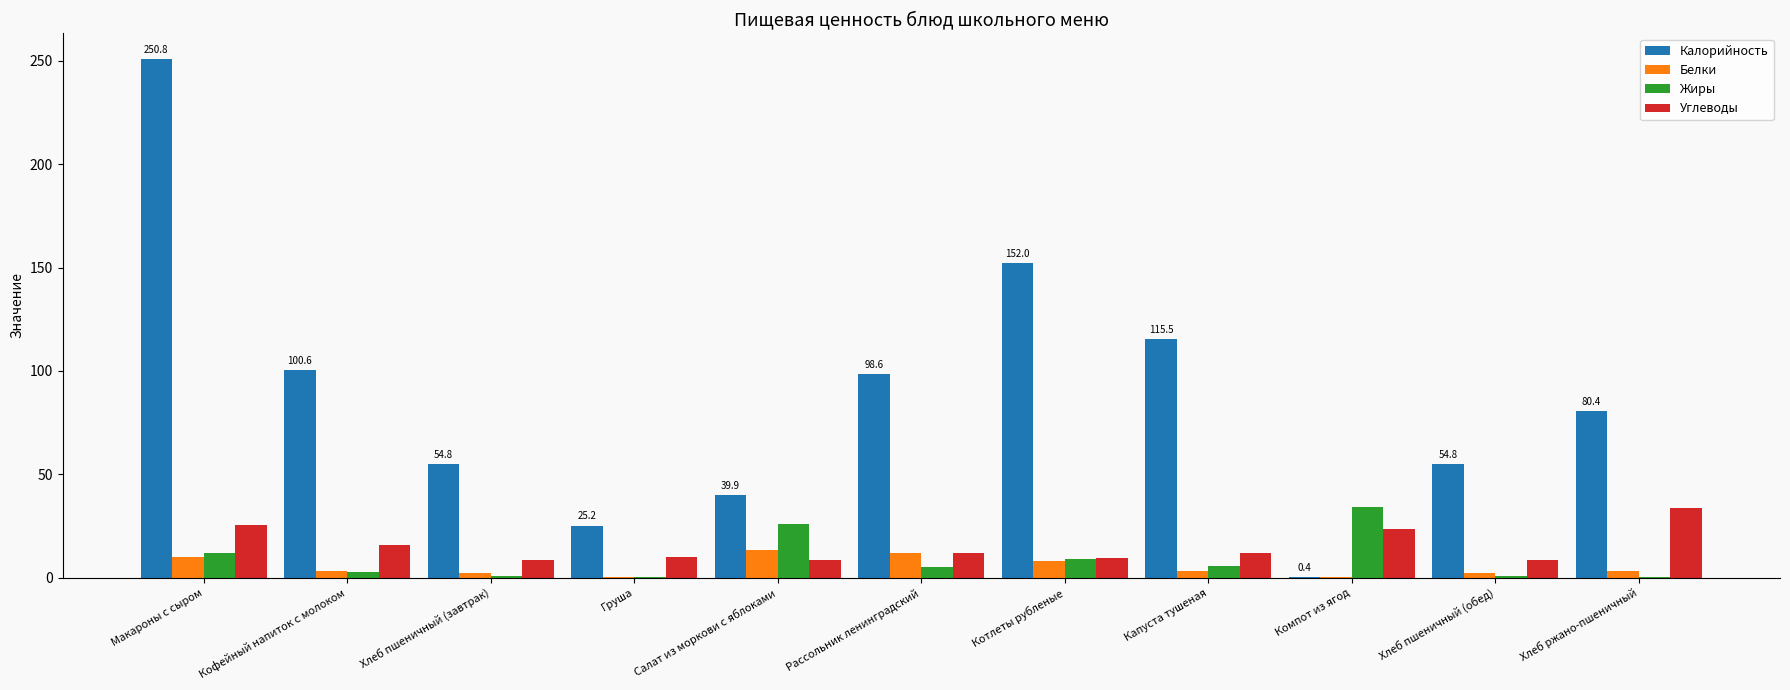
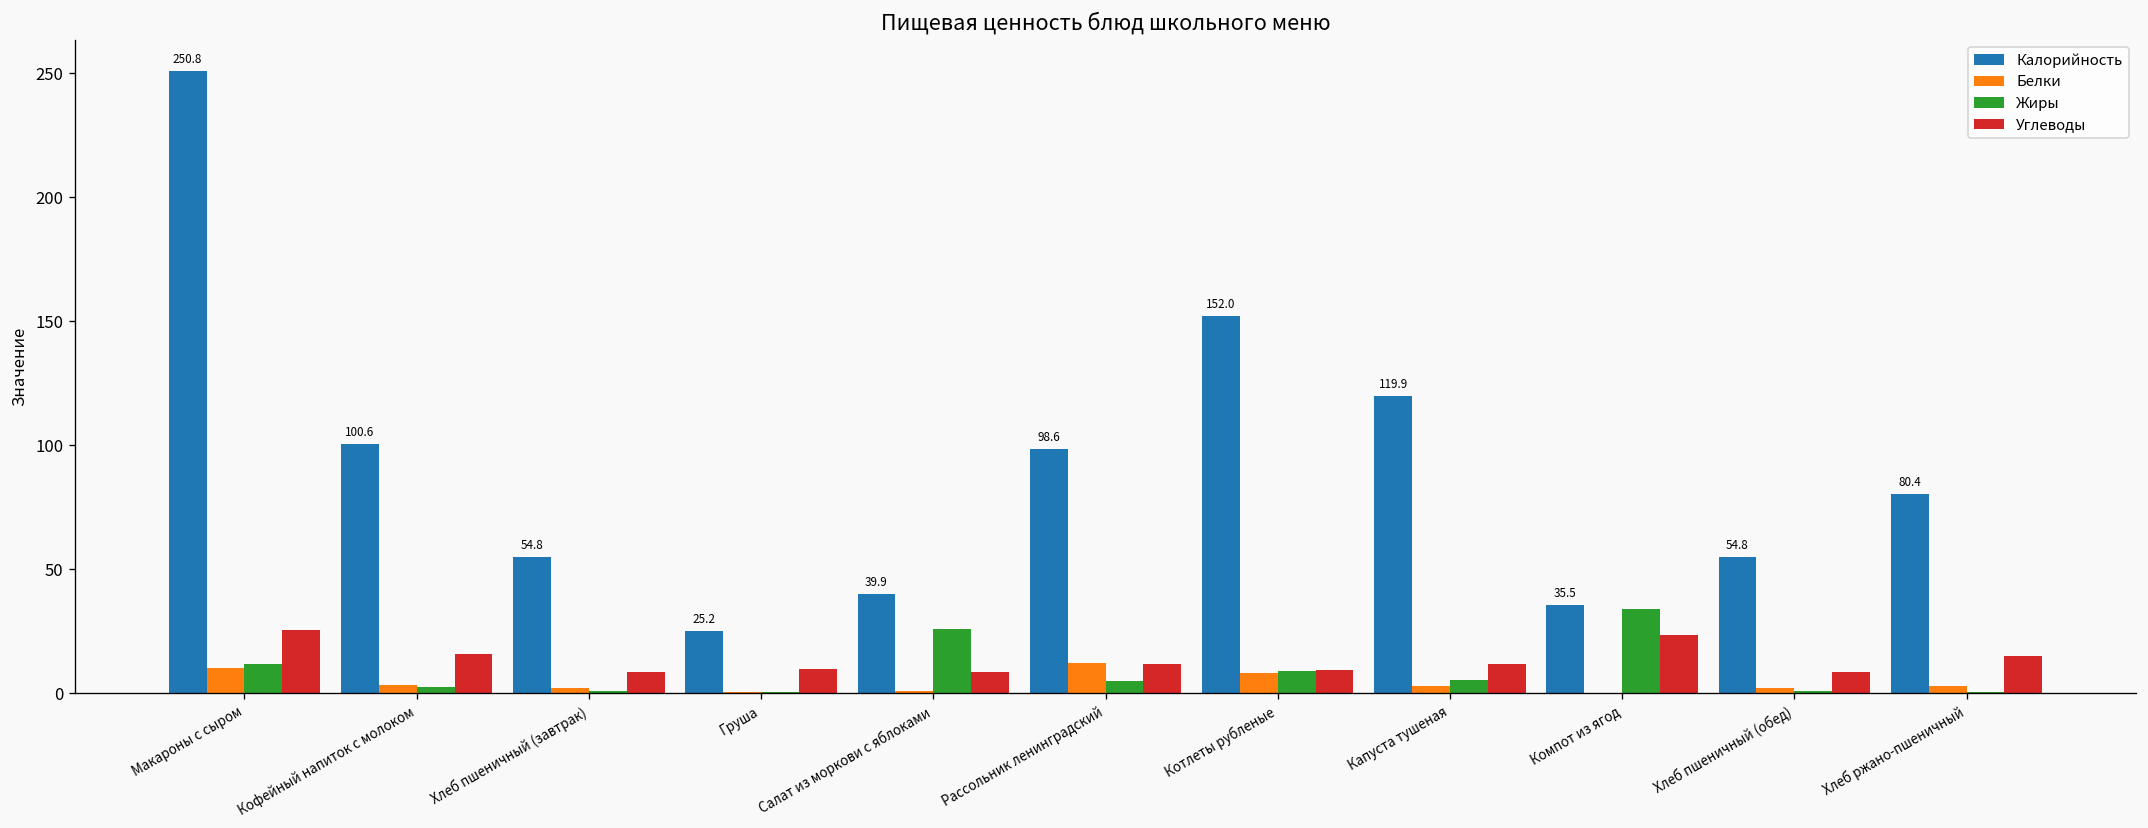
  {
    "Калорийность": {
      "Макароны с сыром": 250.8,
      "Кофейный напиток с молоком": 100.6,
      "Хлеб пшеничный (завтрак)": 54.8,
      "Груша": 25.2,
      "Салат из моркови с яблоками": 39.9,
      "Рассольник ленинградский": 98.6,
      "Котлеты рубленые": 152.0,
-     "Капуста тушеная": 115.5,
-     "Компот из ягод": 0.4,
+     "Капуста тушеная": 119.9,
+     "Компот из ягод": 35.5,
      "Хлеб пшеничный (обед)": 54.8,
      "Хлеб ржано-пшеничный": 80.4
    },
    "Белки": {
      "Макароны с сыром": 10,
      "Кофейный напиток с молоком": 3,
      "Хлеб пшеничный (завтрак)": 2,
-     "Салат из моркови с яблоками": 13,
+     "Салат из моркови с яблоками": 1,
      "Рассольник ленинградский": 12,
      "Котлеты рубленые": 8,
      "Капуста тушеная": 3,
      "Хлеб пшеничный (обед)": 2,
      "Хлеб ржано-пшеничный": 3
    },
    "Жиры": {
      "Макароны с сыром": 12,
      "Кофейный напиток с молоком": 3,
      "Салат из моркови с яблоками": 26,
      "Рассольник ленинградский": 5,
      "Котлеты рубленые": 9,
      "Капуста тушеная": 6,
      "Компот из ягод": 34
    },
    "Углеводы": {
      "Макароны с сыром": 26,
      "Кофейный напиток с молоком": 16,
      "Хлеб пшеничный (завтрак)": 9,
      "Груша": 10,
      "Салат из моркови с яблоками": 9,
      "Рассольник ленинградский": 12,
      "Котлеты рубленые": 10,
      "Капуста тушеная": 12,
      "Компот из ягод": 24,
      "Хлеб пшеничный (обед)": 9,
-     "Хлеб ржано-пшеничный": 34
+     "Хлеб ржано-пшеничный": 15
    }
  }
